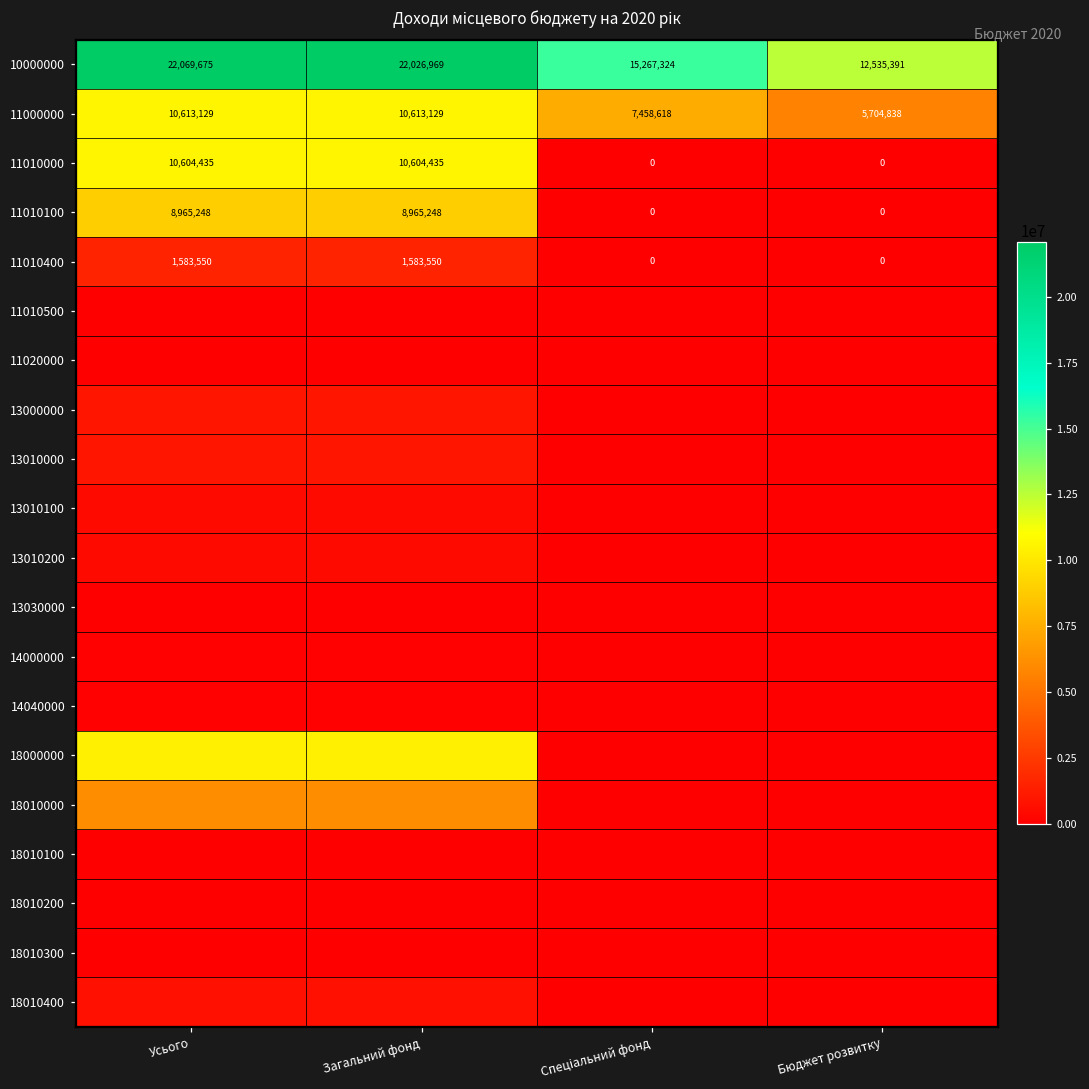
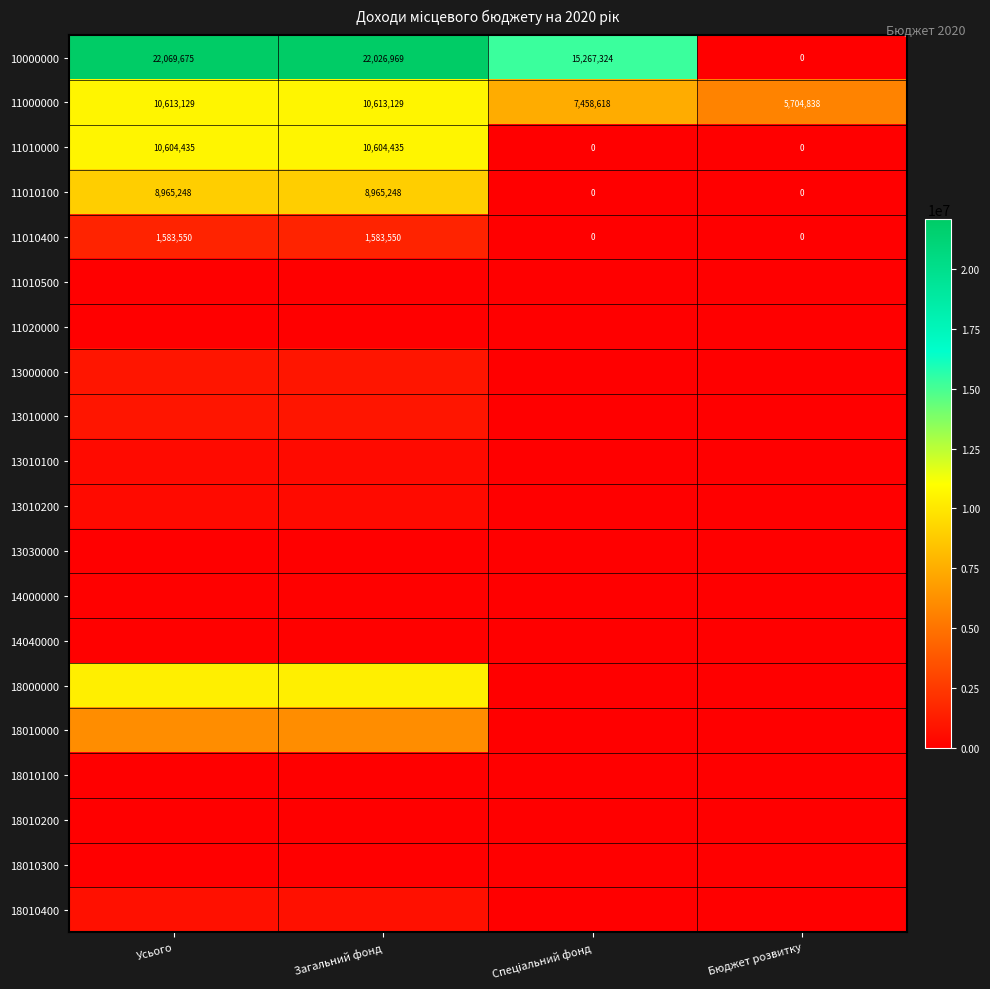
  {
    "10000000": {
      "Усього": "22,069,675",
      "Загальний фонд": "22,026,969",
      "Спеціальний фонд": "15,267,324",
-     "Бюджет розвитку": "12,535,391"
+     "Бюджет розвитку": "0"
    },
    "11000000": {
      "Усього": "10,613,129",
      "Загальний фонд": "10,613,129",
      "Спеціальний фонд": "7,458,618",
      "Бюджет розвитку": "5,704,838"
    },
    "11010000": {
      "Усього": "10,604,435",
      "Загальний фонд": "10,604,435",
      "Спеціальний фонд": "0",
      "Бюджет розвитку": "0"
    },
    "11010100": {
      "Усього": "8,965,248",
      "Загальний фонд": "8,965,248",
      "Спеціальний фонд": "0",
      "Бюджет розвитку": "0"
    },
    "11010400": {
      "Усього": "1,583,550",
      "Загальний фонд": "1,583,550",
      "Спеціальний фонд": "0",
      "Бюджет розвитку": "0"
    }
  }
